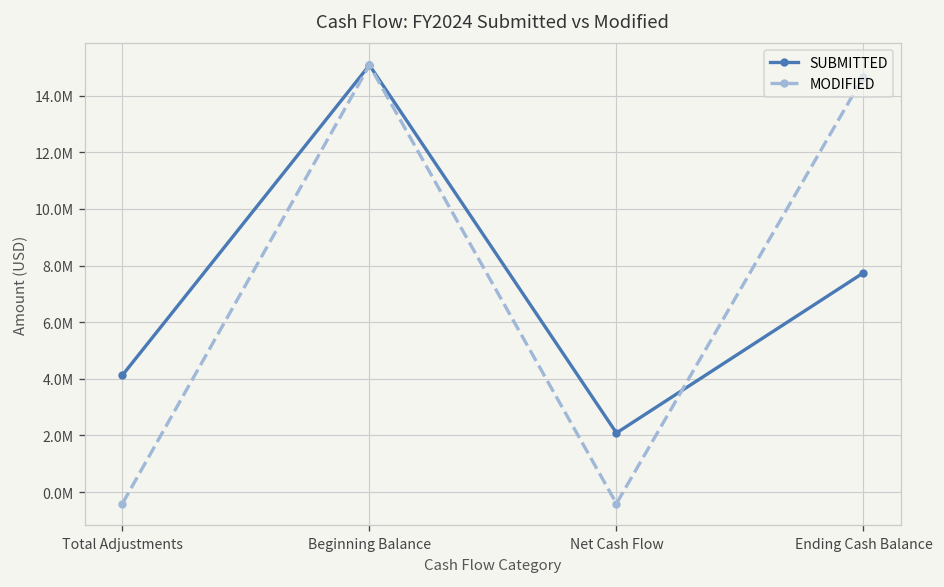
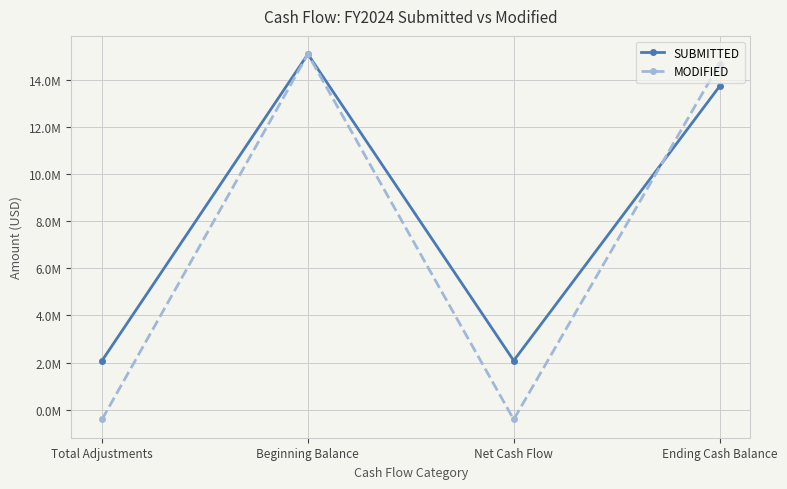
  {
    "SUBMITTED": {
-     "Total Adjustments": 4100000,
+     "Total Adjustments": 2100000,
      "Net Cash Flow": 2100000,
-     "Ending Cash Balance": 7700000
+     "Ending Cash Balance": 13700000
    },
    "MODIFIED": {
      "Total Adjustments": -400000,
      "Net Cash Flow": -400000
    }
  }
